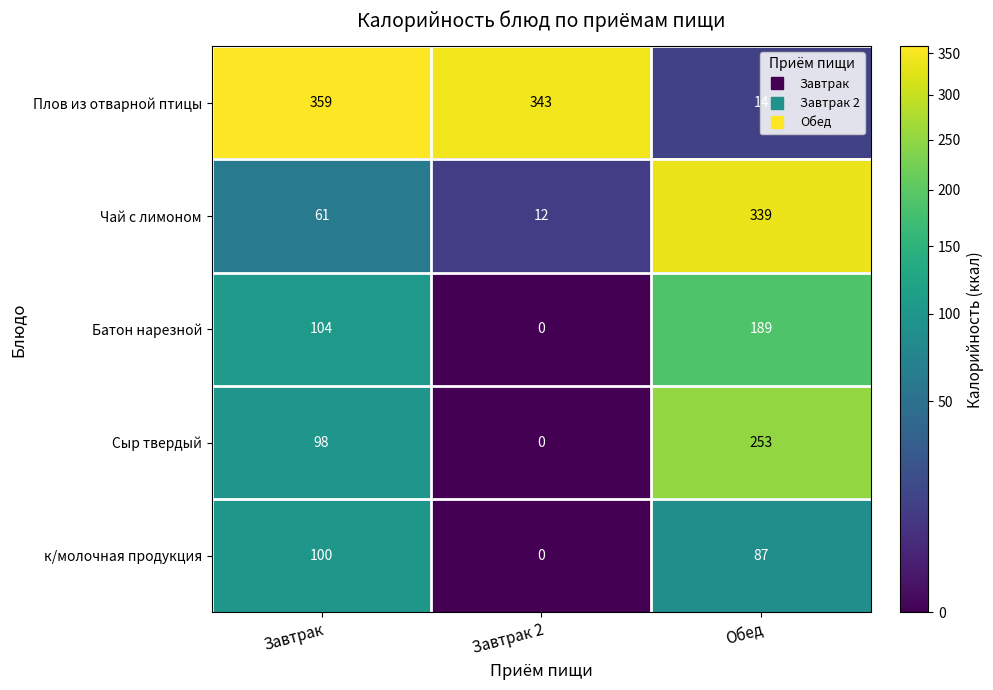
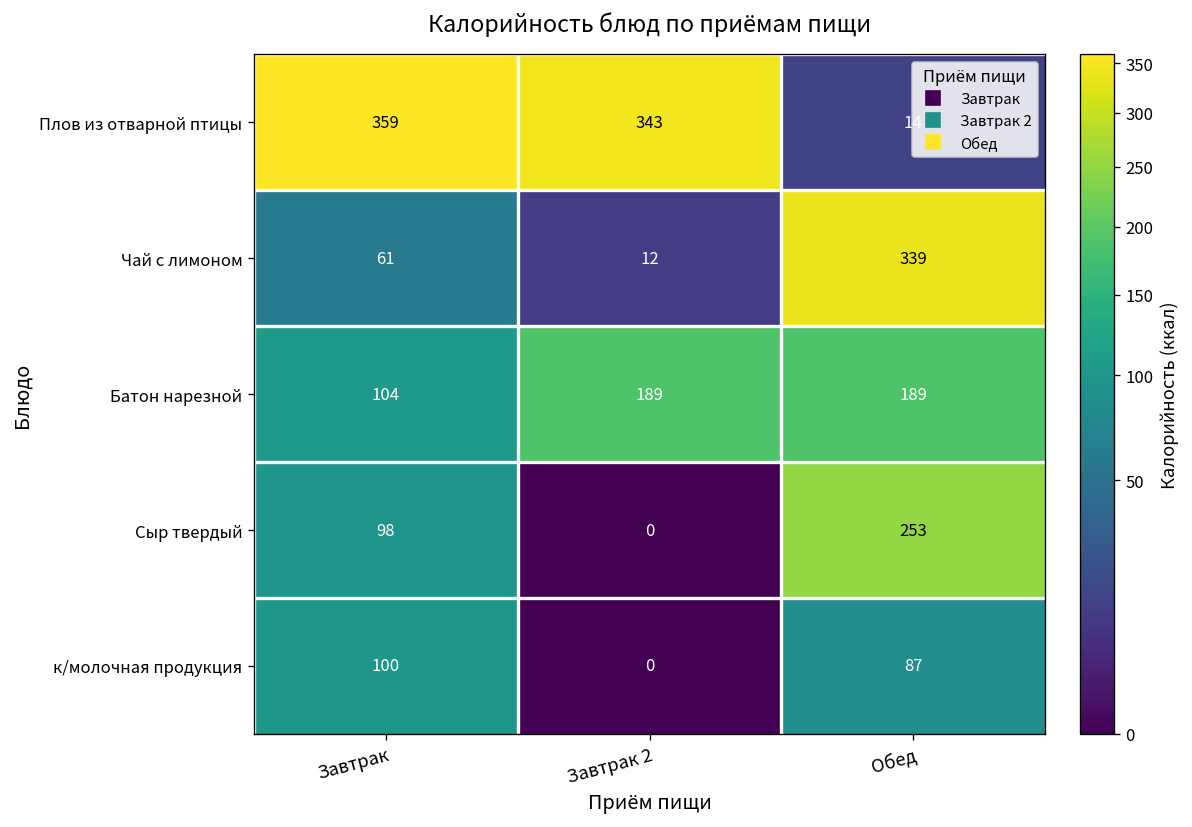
  {
    "Плов из отварной птицы": {
      "Завтрак": 359,
      "Завтрак 2": 343
    },
    "Чай с лимоном": {
      "Завтрак": 61,
      "Завтрак 2": 12,
      "Обед": 339
    },
    "Батон нарезной": {
      "Завтрак": 104,
-     "Завтрак 2": 0,
+     "Завтрак 2": 189,
      "Обед": 189
    },
    "Сыр твердый": {
      "Завтрак": 98,
      "Завтрак 2": 0,
      "Обед": 253
    },
    "к/молочная продукция": {
      "Завтрак": 100,
      "Завтрак 2": 0,
      "Обед": 87
    }
  }
